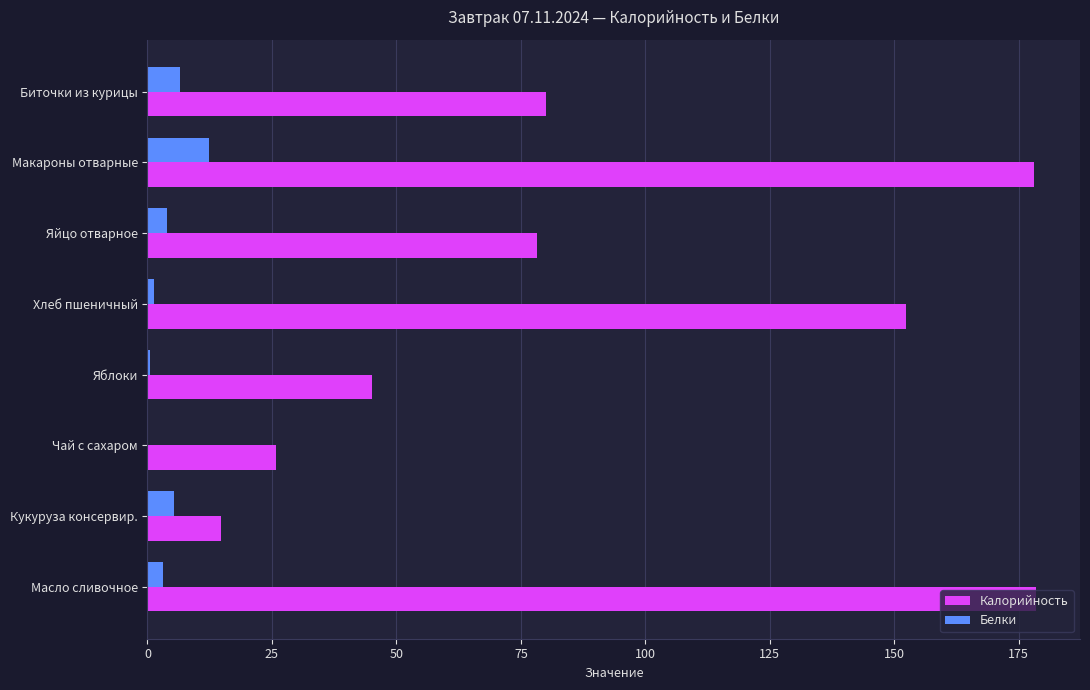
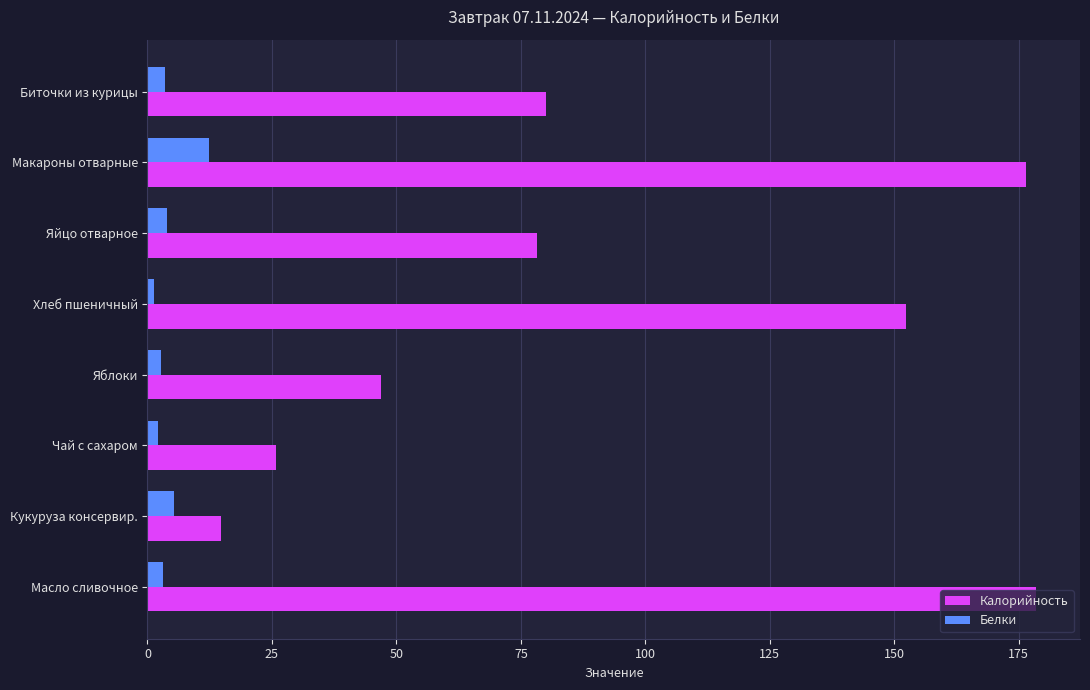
  {
    "Калорийность": {
      "Биточки из курицы": 80,
-     "Макароны отварные": 178,
+     "Макароны отварные": 176,
      "Яйцо отварное": 78,
      "Хлеб пшеничный": 152,
-     "Яблоки": 45,
+     "Яблоки": 47,
      "Чай с сахаром": 26,
      "Кукуруза консервир.": 15
    },
    "Белки": {
-     "Биточки из курицы": 7,
+     "Биточки из курицы": 4,
      "Макароны отварные": 12,
      "Яйцо отварное": 4,
      "Хлеб пшеничный": 1,
-     "Яблоки": 0,
-     "Чай с сахаром": 0,
+     "Яблоки": 3,
+     "Чай с сахаром": 2,
      "Кукуруза консервир.": 5,
      "Масло сливочное": 3
    }
  }
